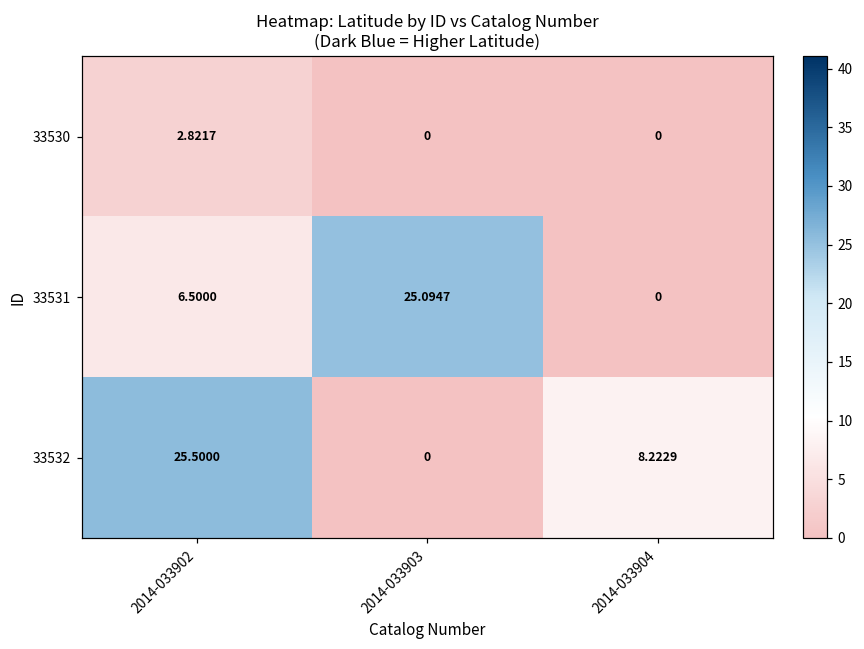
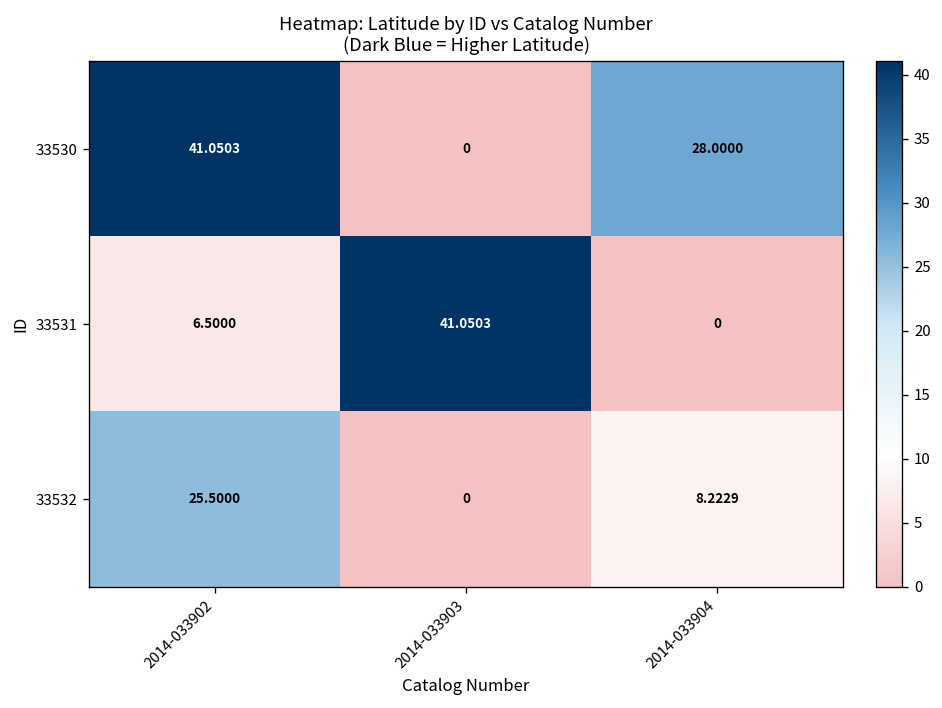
  {
    "33530": {
-     "2014-033902": 2.8217,
+     "2014-033902": 41.0503,
      "2014-033903": 0,
-     "2014-033904": 0
+     "2014-033904": 28.0000
    },
    "33531": {
      "2014-033902": 6.5000,
-     "2014-033903": 25.0947,
+     "2014-033903": 41.0503,
      "2014-033904": 0
    },
    "33532": {
      "2014-033902": 25.5000,
      "2014-033903": 0,
      "2014-033904": 8.2229
    }
  }
